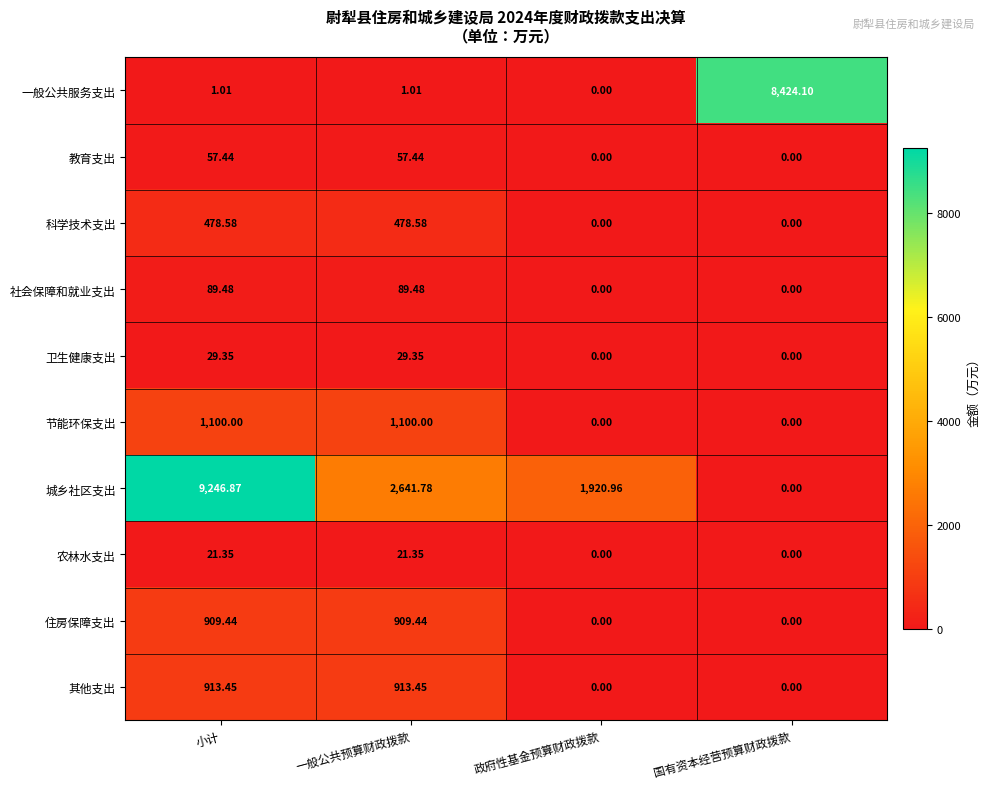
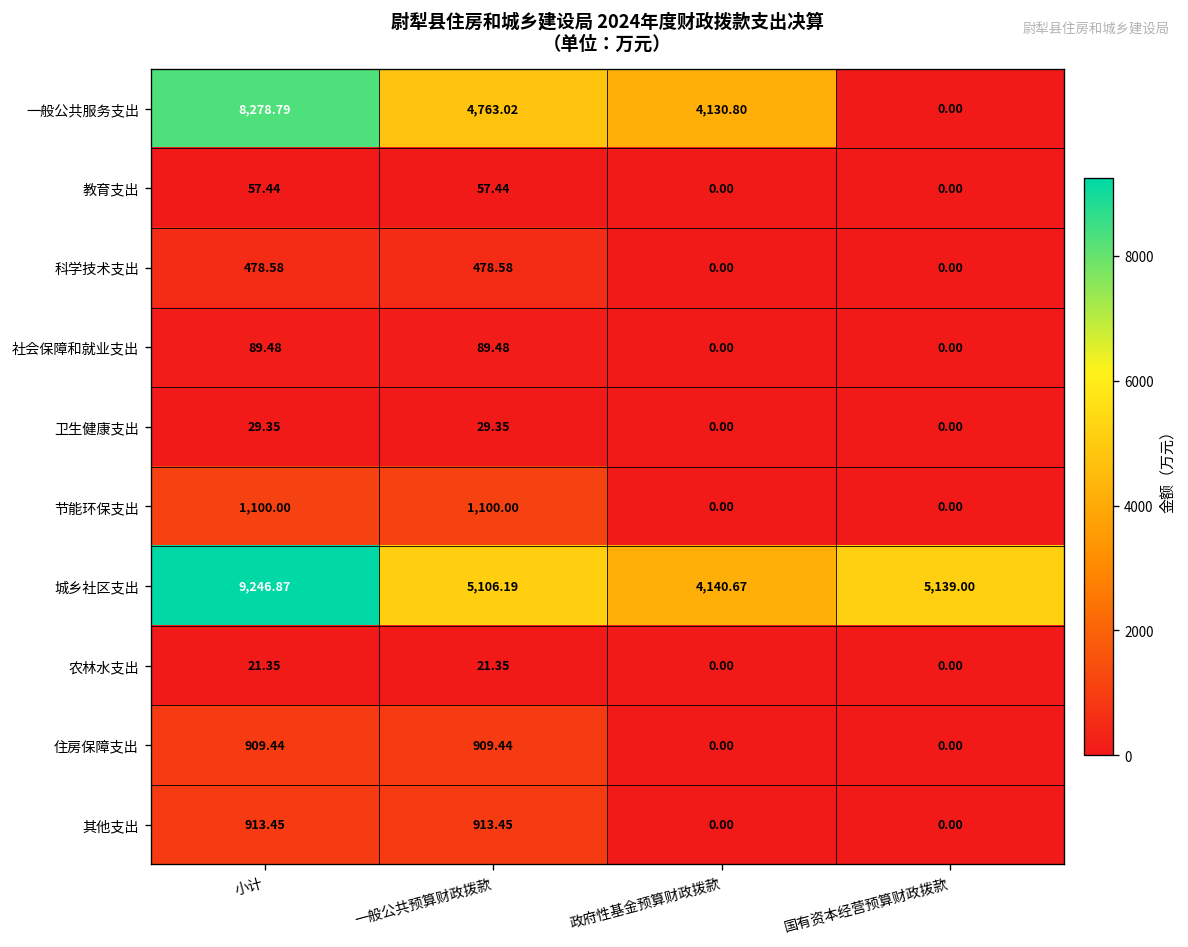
  {
    "一般公共服务支出": {
-     "小计": "1.01",
-     "一般公共预算财政拨款": "1.01",
-     "政府性基金预算财政拨款": "0.00",
-     "国有资本经营预算财政拨款": "8,424.10"
+     "小计": "8,278.79",
+     "一般公共预算财政拨款": "4,763.02",
+     "政府性基金预算财政拨款": "4,130.80",
+     "国有资本经营预算财政拨款": "0.00"
    },
    "教育支出": {
      "小计": "57.44",
      "一般公共预算财政拨款": "57.44",
      "政府性基金预算财政拨款": "0.00",
      "国有资本经营预算财政拨款": "0.00"
    },
    "科学技术支出": {
      "小计": "478.58",
      "一般公共预算财政拨款": "478.58",
      "政府性基金预算财政拨款": "0.00",
      "国有资本经营预算财政拨款": "0.00"
    },
    "社会保障和就业支出": {
      "小计": "89.48",
      "一般公共预算财政拨款": "89.48",
      "政府性基金预算财政拨款": "0.00",
      "国有资本经营预算财政拨款": "0.00"
    },
    "卫生健康支出": {
      "小计": "29.35",
      "一般公共预算财政拨款": "29.35",
      "政府性基金预算财政拨款": "0.00",
      "国有资本经营预算财政拨款": "0.00"
    },
    "节能环保支出": {
      "小计": "1,100.00",
      "一般公共预算财政拨款": "1,100.00",
      "政府性基金预算财政拨款": "0.00",
      "国有资本经营预算财政拨款": "0.00"
    },
    "城乡社区支出": {
      "小计": "9,246.87",
-     "一般公共预算财政拨款": "2,641.78",
-     "政府性基金预算财政拨款": "1,920.96",
-     "国有资本经营预算财政拨款": "0.00"
+     "一般公共预算财政拨款": "5,106.19",
+     "政府性基金预算财政拨款": "4,140.67",
+     "国有资本经营预算财政拨款": "5,139.00"
    },
    "农林水支出": {
      "小计": "21.35",
      "一般公共预算财政拨款": "21.35",
      "政府性基金预算财政拨款": "0.00",
      "国有资本经营预算财政拨款": "0.00"
    },
    "住房保障支出": {
      "小计": "909.44",
      "一般公共预算财政拨款": "909.44",
      "政府性基金预算财政拨款": "0.00",
      "国有资本经营预算财政拨款": "0.00"
    },
    "其他支出": {
      "小计": "913.45",
      "一般公共预算财政拨款": "913.45",
      "政府性基金预算财政拨款": "0.00",
      "国有资本经营预算财政拨款": "0.00"
    }
  }
